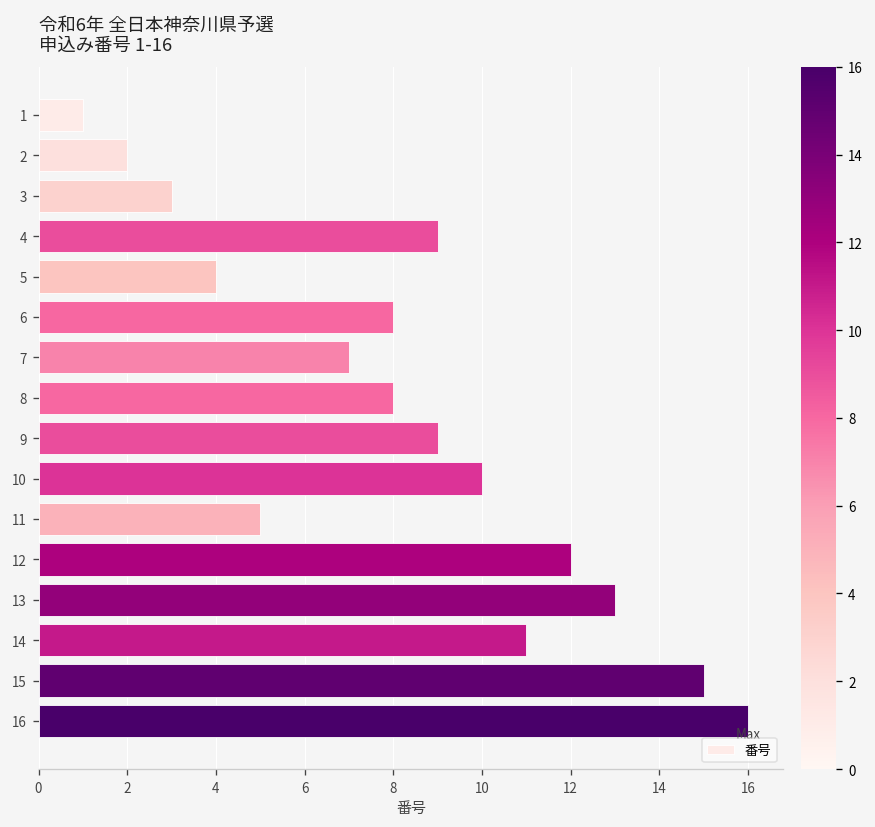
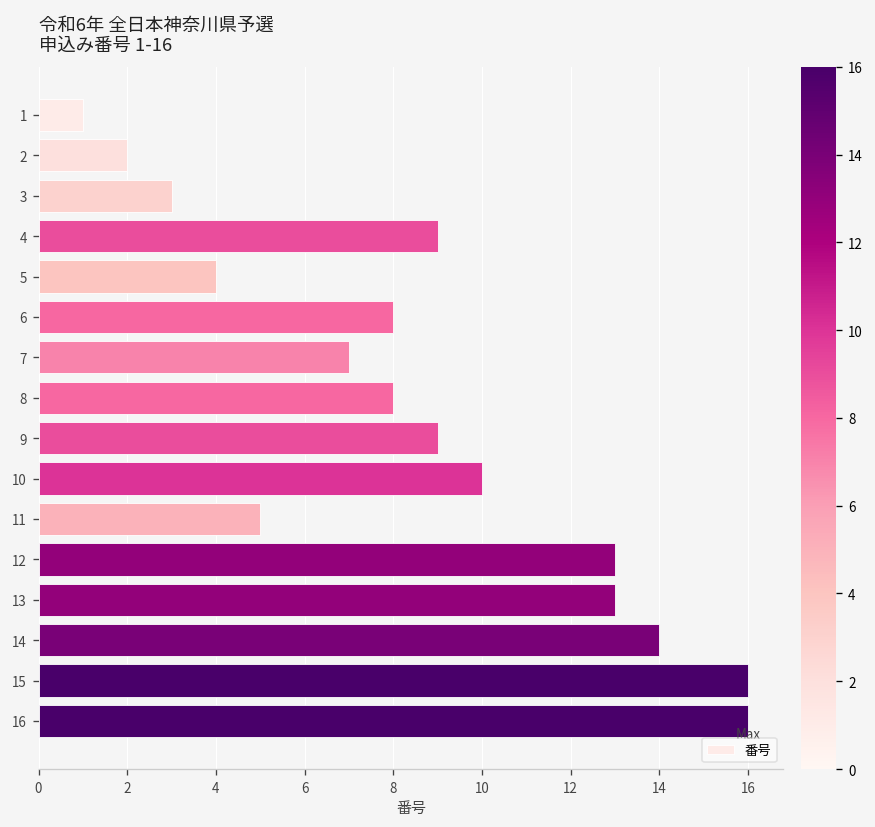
  {
    "1": 1,
    "2": 2,
    "3": 3,
    "4": 9,
    "5": 4,
    "6": 8,
    "7": 7,
    "8": 8,
    "9": 9,
    "10": 10,
    "11": 5,
-   "12": 12,
+   "12": 13,
    "13": 13,
-   "14": 11,
-   "15": 15,
+   "14": 14,
+   "15": 16,
    "16": 16
  }
